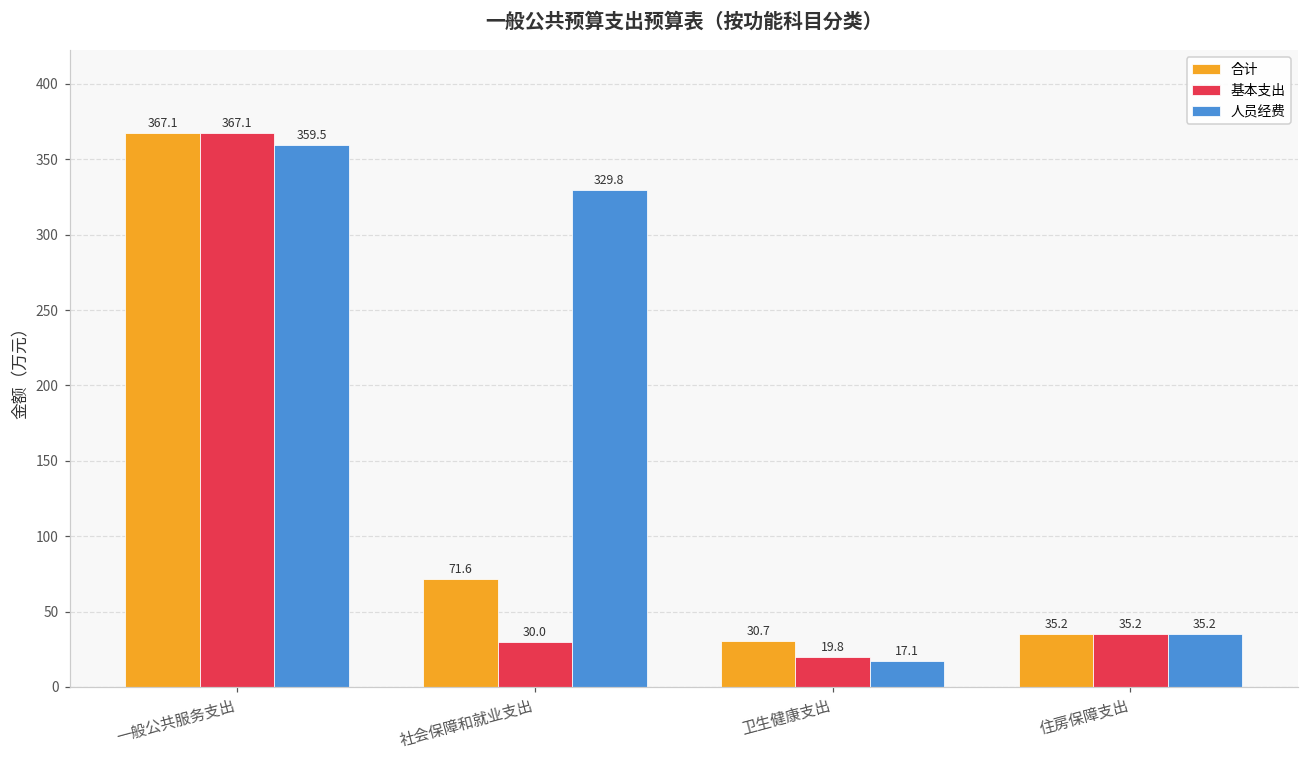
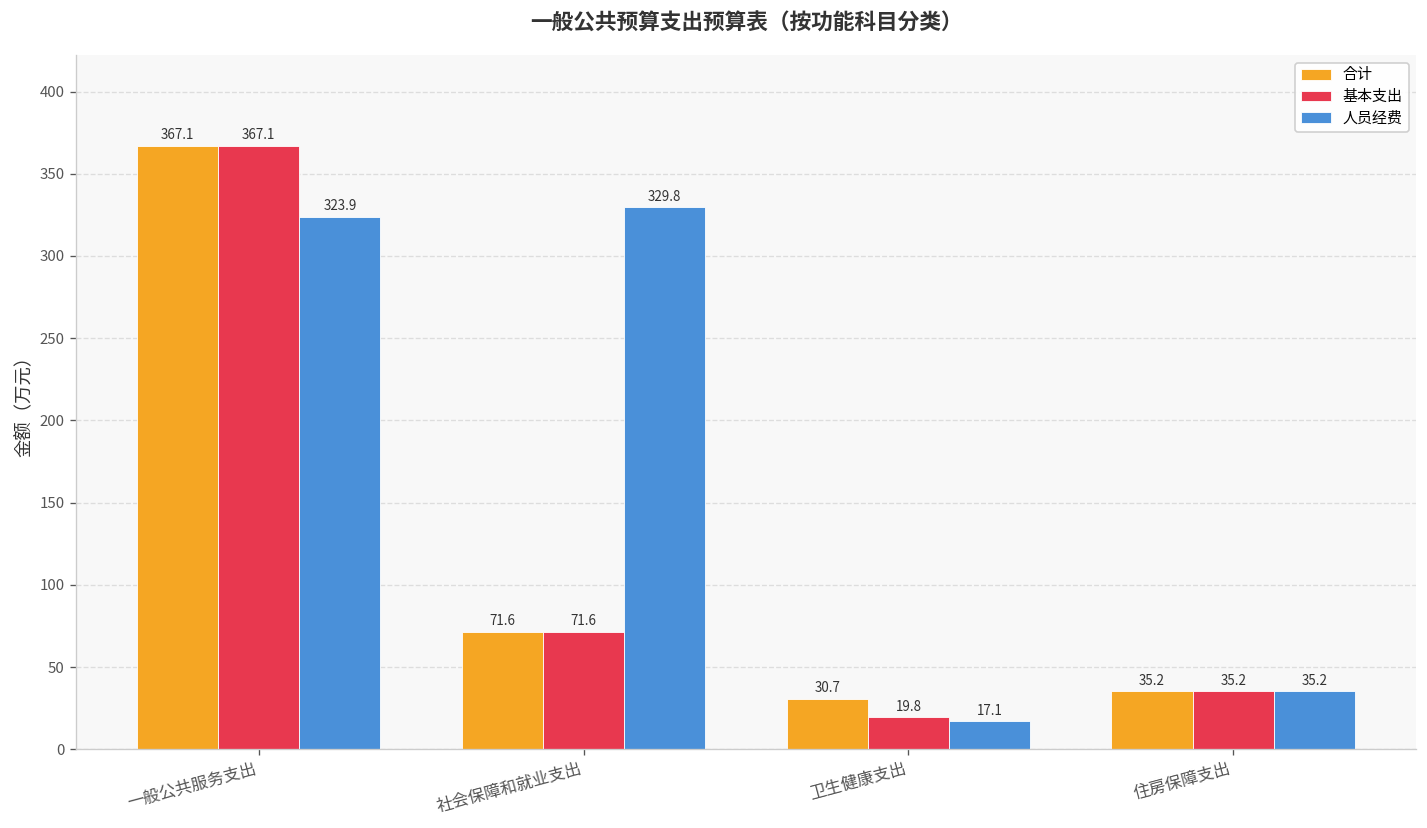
  {
    "合计": {
      "一般公共服务支出": 367.1,
      "社会保障和就业支出": 71.6,
      "卫生健康支出": 30.7,
      "住房保障支出": 35.2
    },
    "基本支出": {
      "一般公共服务支出": 367.1,
-     "社会保障和就业支出": 30.0,
+     "社会保障和就业支出": 71.6,
      "卫生健康支出": 19.8,
      "住房保障支出": 35.2
    },
    "人员经费": {
-     "一般公共服务支出": 359.5,
+     "一般公共服务支出": 323.9,
      "社会保障和就业支出": 329.8,
      "卫生健康支出": 17.1,
      "住房保障支出": 35.2
    }
  }
